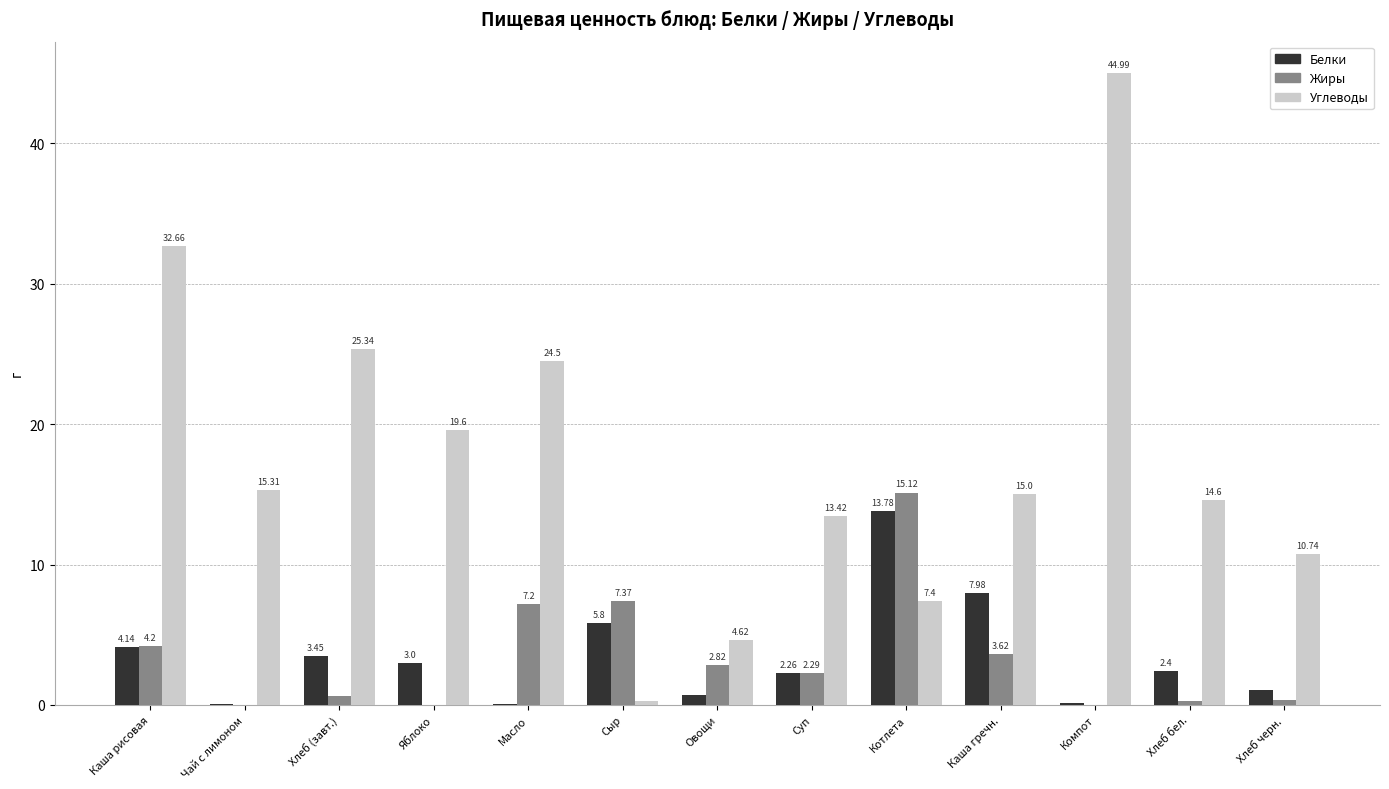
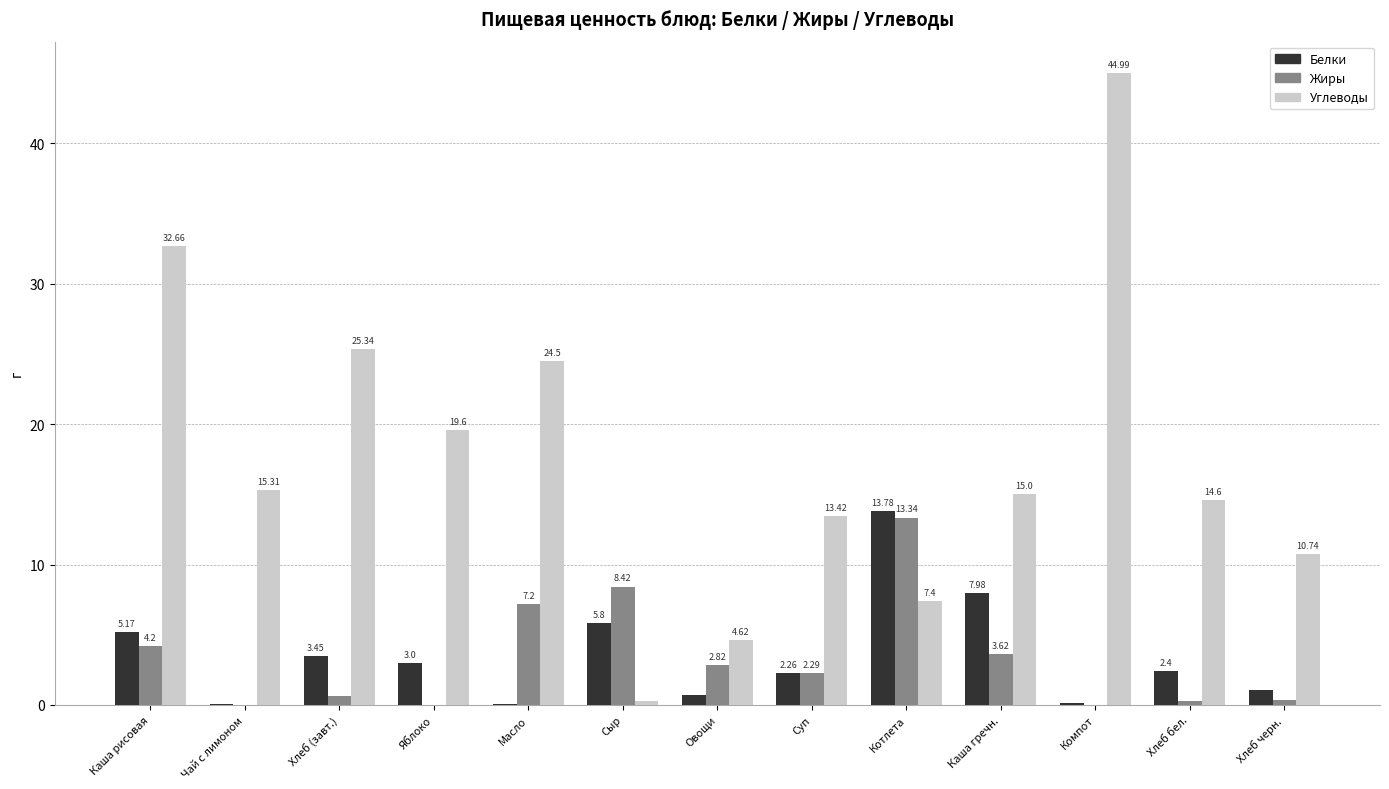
  {
    "Белки": {
-     "Каша рисовая": 4.14,
+     "Каша рисовая": 5.17,
      "Хлеб (завт.)": 3.45,
      "Яблоко": 3.0,
      "Сыр": 5.8,
      "Суп": 2.26,
      "Котлета": 13.78,
      "Каша гречн.": 7.98,
      "Хлеб бел.": 2.4
    },
    "Жиры": {
      "Каша рисовая": 4.2,
      "Масло": 7.2,
-     "Сыр": 7.37,
+     "Сыр": 8.42,
      "Овощи": 2.82,
      "Суп": 2.29,
-     "Котлета": 15.12,
+     "Котлета": 13.34,
      "Каша гречн.": 3.62
    },
    "Углеводы": {
      "Каша рисовая": 32.66,
      "Чай с лимоном": 15.31,
      "Хлеб (завт.)": 25.34,
      "Яблоко": 19.6,
      "Масло": 24.5,
      "Овощи": 4.62,
      "Суп": 13.42,
      "Котлета": 7.4,
      "Каша гречн.": 15.0,
      "Компот": 44.99,
      "Хлеб бел.": 14.6,
      "Хлеб черн.": 10.74
    }
  }
